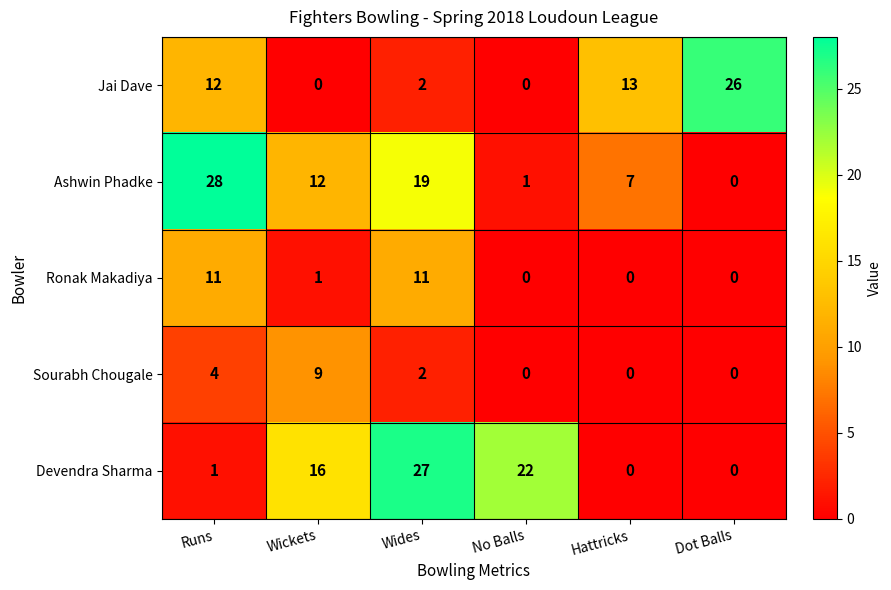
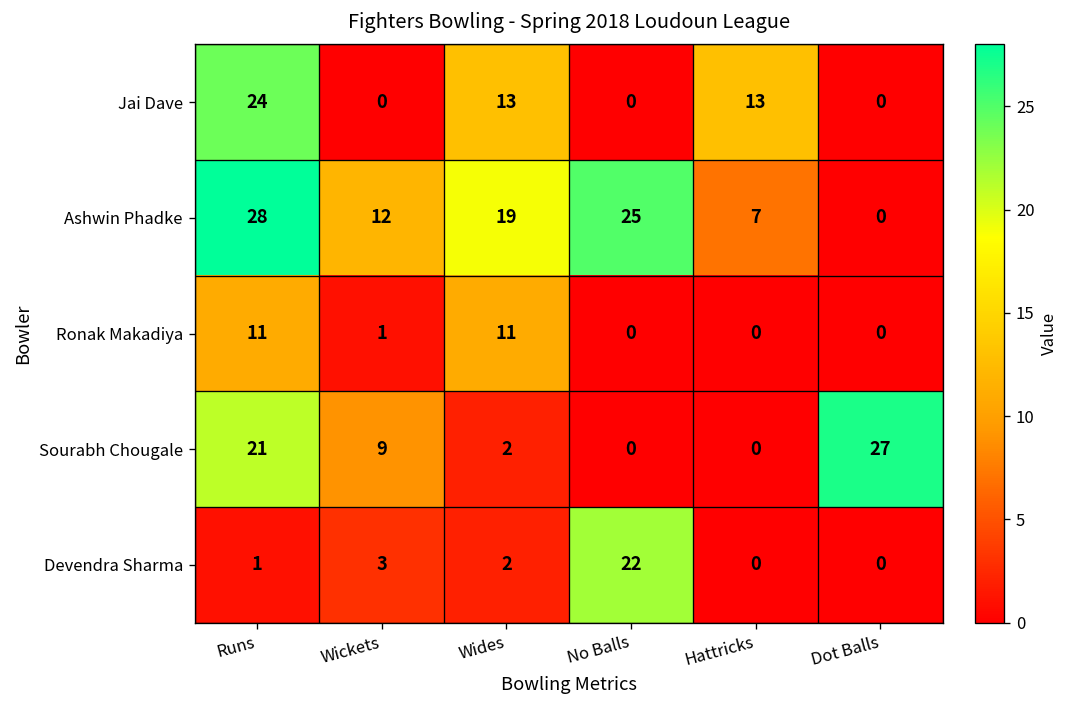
  {
    "Jai Dave": {
-     "Runs": 12,
+     "Runs": 24,
      "Wickets": 0,
-     "Wides": 2,
+     "Wides": 13,
      "No Balls": 0,
      "Hattricks": 13,
-     "Dot Balls": 26
+     "Dot Balls": 0
    },
    "Ashwin Phadke": {
      "Runs": 28,
      "Wickets": 12,
      "Wides": 19,
-     "No Balls": 1,
+     "No Balls": 25,
      "Hattricks": 7,
      "Dot Balls": 0
    },
    "Ronak Makadiya": {
      "Runs": 11,
      "Wickets": 1,
      "Wides": 11,
      "No Balls": 0,
      "Hattricks": 0,
      "Dot Balls": 0
    },
    "Sourabh Chougale": {
-     "Runs": 4,
+     "Runs": 21,
      "Wickets": 9,
      "Wides": 2,
      "No Balls": 0,
      "Hattricks": 0,
-     "Dot Balls": 0
+     "Dot Balls": 27
    },
    "Devendra Sharma": {
      "Runs": 1,
-     "Wickets": 16,
-     "Wides": 27,
+     "Wickets": 3,
+     "Wides": 2,
      "No Balls": 22,
      "Hattricks": 0,
      "Dot Balls": 0
    }
  }
